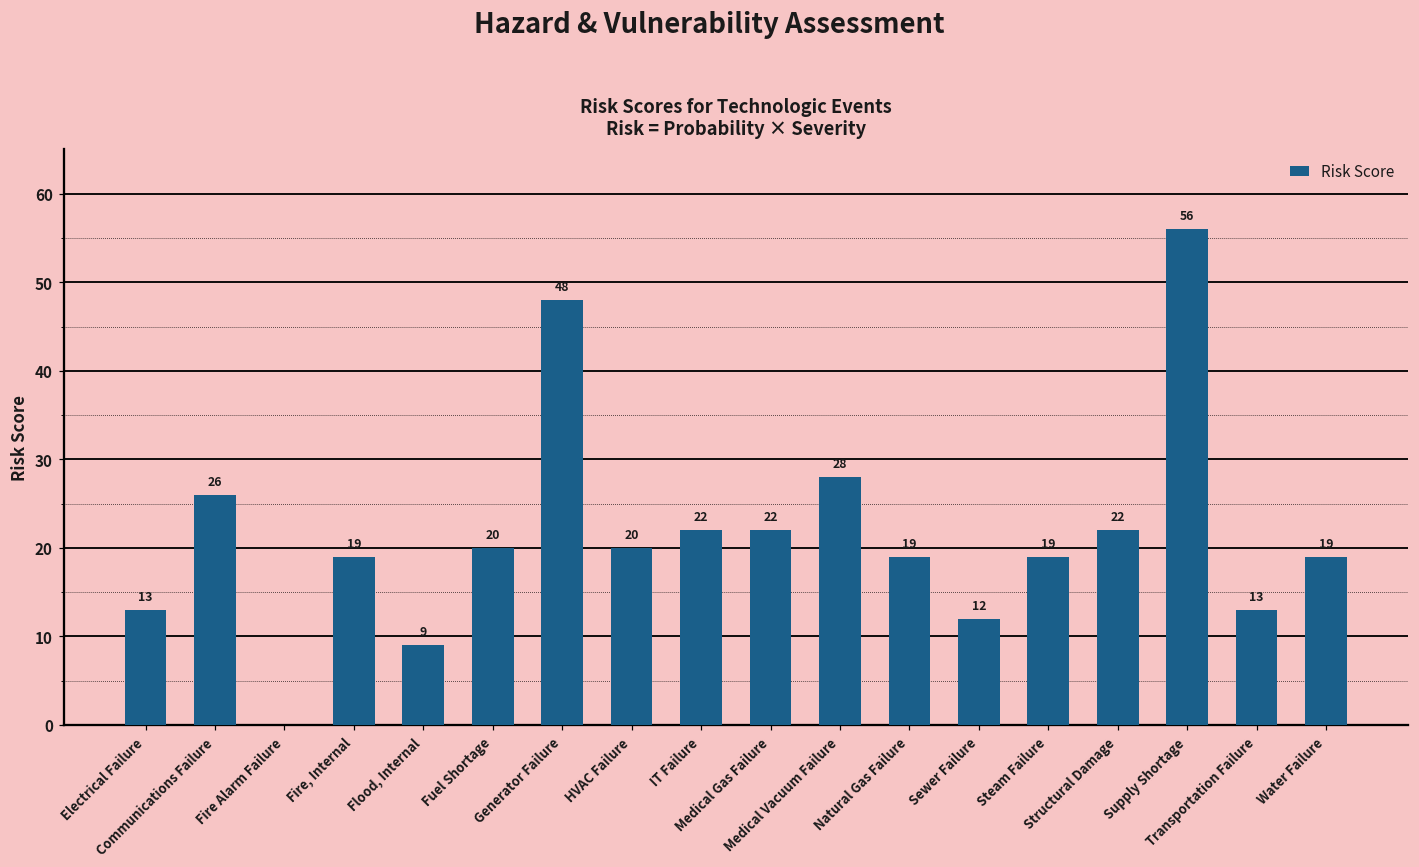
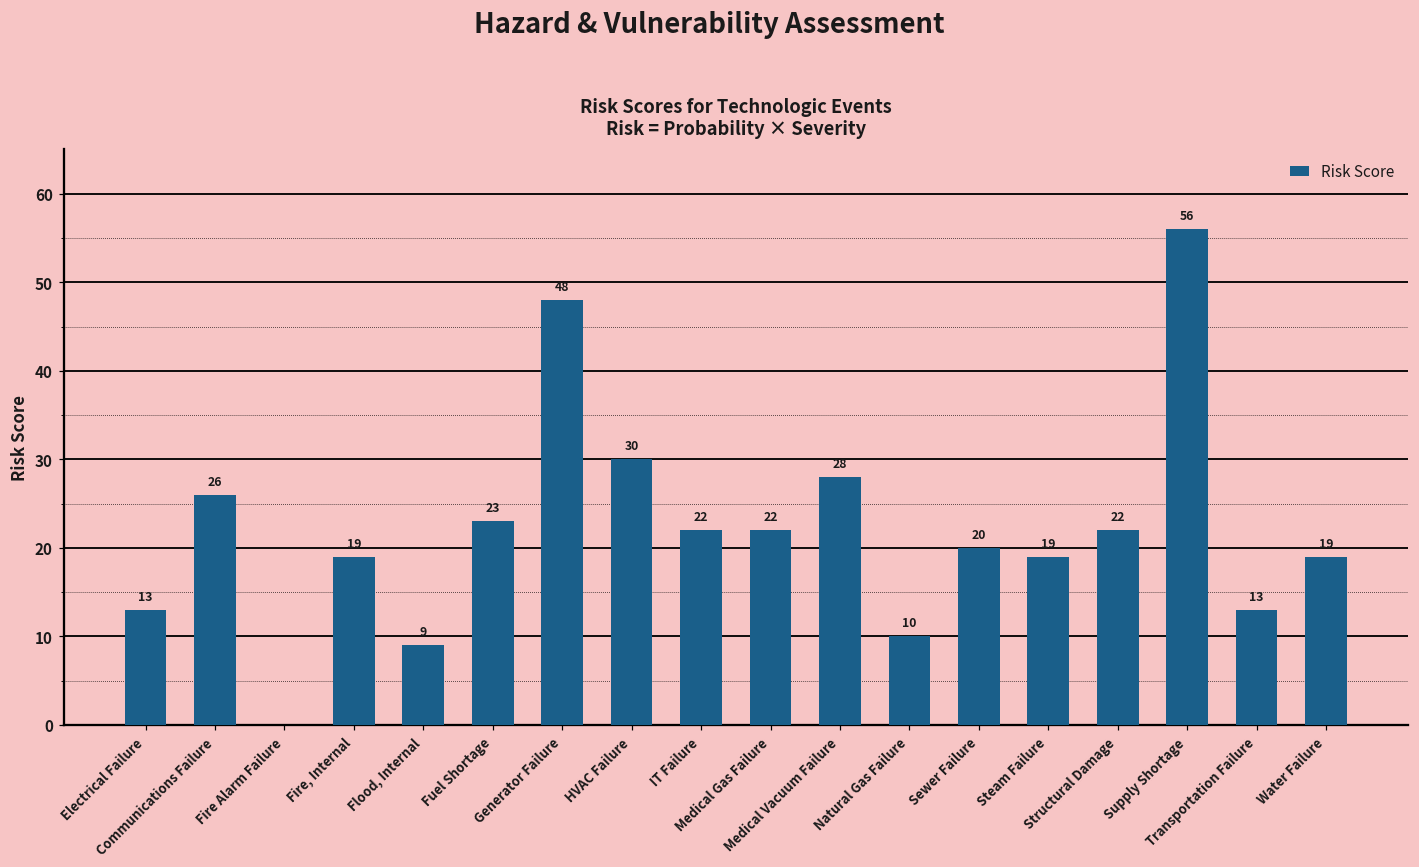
  {
    "Electrical Failure": 13,
    "Communications Failure": 26,
    "Fire, Internal": 19,
    "Flood, Internal": 9,
-   "Fuel Shortage": 20,
+   "Fuel Shortage": 23,
    "Generator Failure": 48,
-   "HVAC Failure": 20,
+   "HVAC Failure": 30,
    "IT Failure": 22,
    "Medical Gas Failure": 22,
    "Medical Vacuum Failure": 28,
-   "Natural Gas Failure": 19,
-   "Sewer Failure": 12,
+   "Natural Gas Failure": 10,
+   "Sewer Failure": 20,
    "Steam Failure": 19,
    "Structural Damage": 22,
    "Supply Shortage": 56,
    "Transportation Failure": 13,
    "Water Failure": 19
  }
